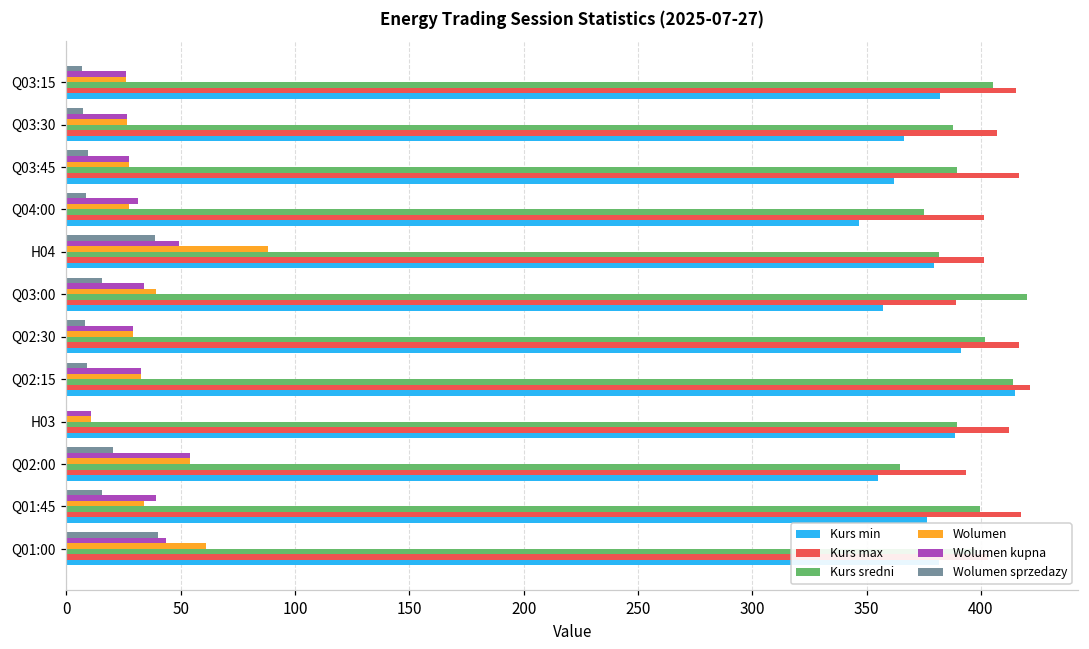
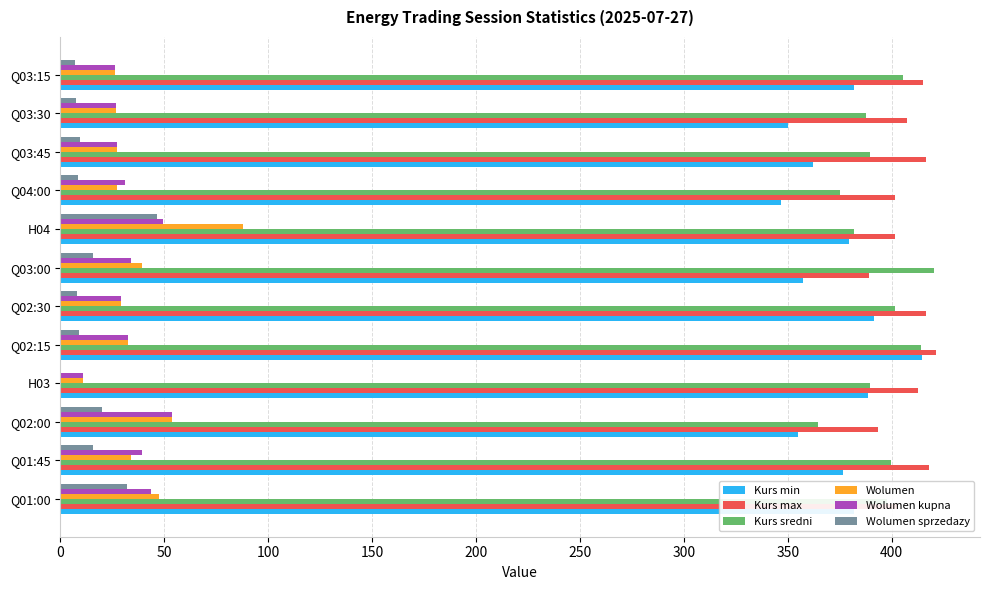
  {
    "Kurs min": {
      "Q03:15": 382,
-     "Q03:30": 366,
+     "Q03:30": 350,
      "Q03:45": 362,
      "Q04:00": 347,
      "H04": 379,
      "Q03:00": 357,
      "Q02:30": 391,
      "Q02:15": 415,
      "H03": 389,
      "Q02:00": 355,
      "Q01:45": 376
    },
    "Kurs max": {
      "Q03:15": 415,
      "Q03:30": 407,
      "Q03:45": 417,
      "Q04:00": 401,
      "H04": 401,
      "Q03:00": 389,
      "Q02:30": 417,
      "Q02:15": 421,
      "H03": 412,
      "Q02:00": 393,
      "Q01:45": 418
    },
    "Kurs sredni": {
      "Q03:15": 405,
      "Q03:30": 388,
      "Q03:45": 389,
      "Q04:00": 375,
      "H04": 382,
      "Q03:00": 420,
      "Q02:30": 402,
      "Q02:15": 414,
      "H03": 390,
      "Q02:00": 365,
      "Q01:45": 400
    },
    "Wolumen": {
      "Q03:15": 26,
      "Q03:30": 27,
      "Q03:45": 27,
      "Q04:00": 27,
      "H04": 88,
      "Q03:00": 39,
      "Q02:30": 29,
      "Q02:15": 33,
      "H03": 11,
      "Q02:00": 54,
      "Q01:45": 34,
-     "Q01:00": 61
+     "Q01:00": 47
    },
    "Wolumen kupna": {
      "Q03:15": 26,
      "Q03:30": 27,
      "Q03:45": 27,
      "Q04:00": 31,
      "H04": 49,
      "Q03:00": 34,
      "Q02:30": 29,
      "Q02:15": 33,
      "H03": 11,
      "Q02:00": 54,
      "Q01:45": 39,
      "Q01:00": 43
    },
    "Wolumen sprzedazy": {
      "Q03:15": 7,
      "Q03:30": 7,
      "Q03:45": 9,
      "Q04:00": 8,
-     "H04": 39,
+     "H04": 46,
      "Q03:00": 16,
      "Q02:30": 8,
      "Q02:15": 9,
      "H03": 0,
      "Q02:00": 20,
      "Q01:45": 16,
-     "Q01:00": 40
+     "Q01:00": 32
    }
  }
